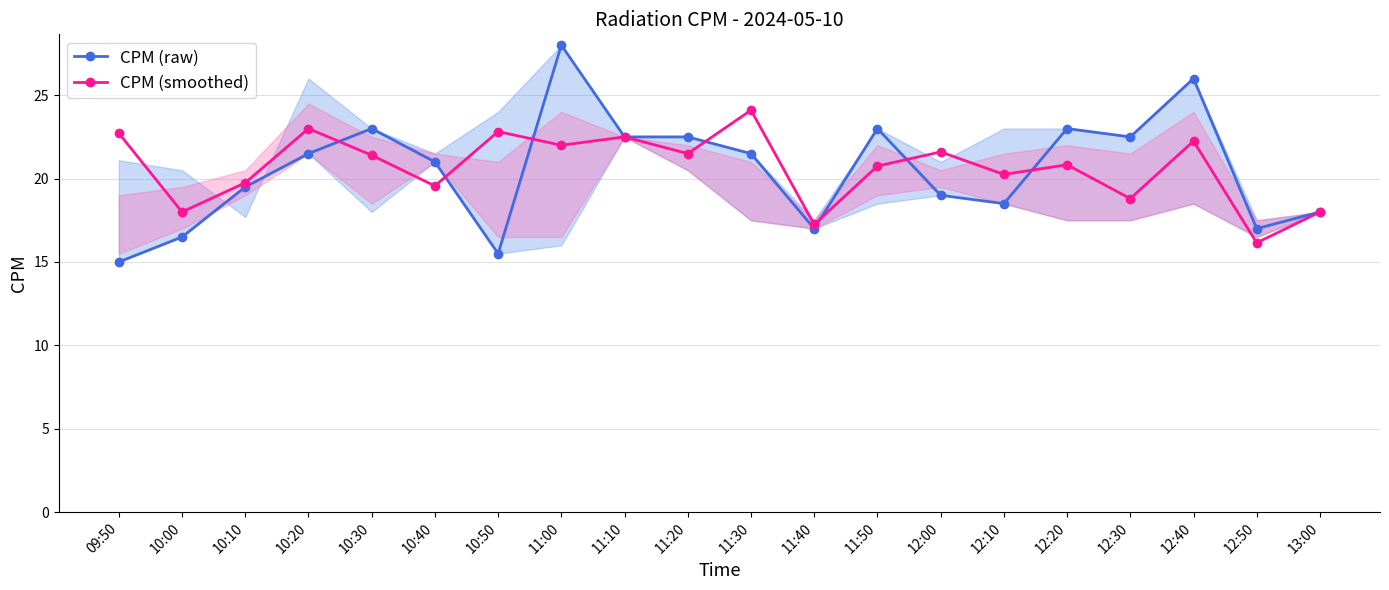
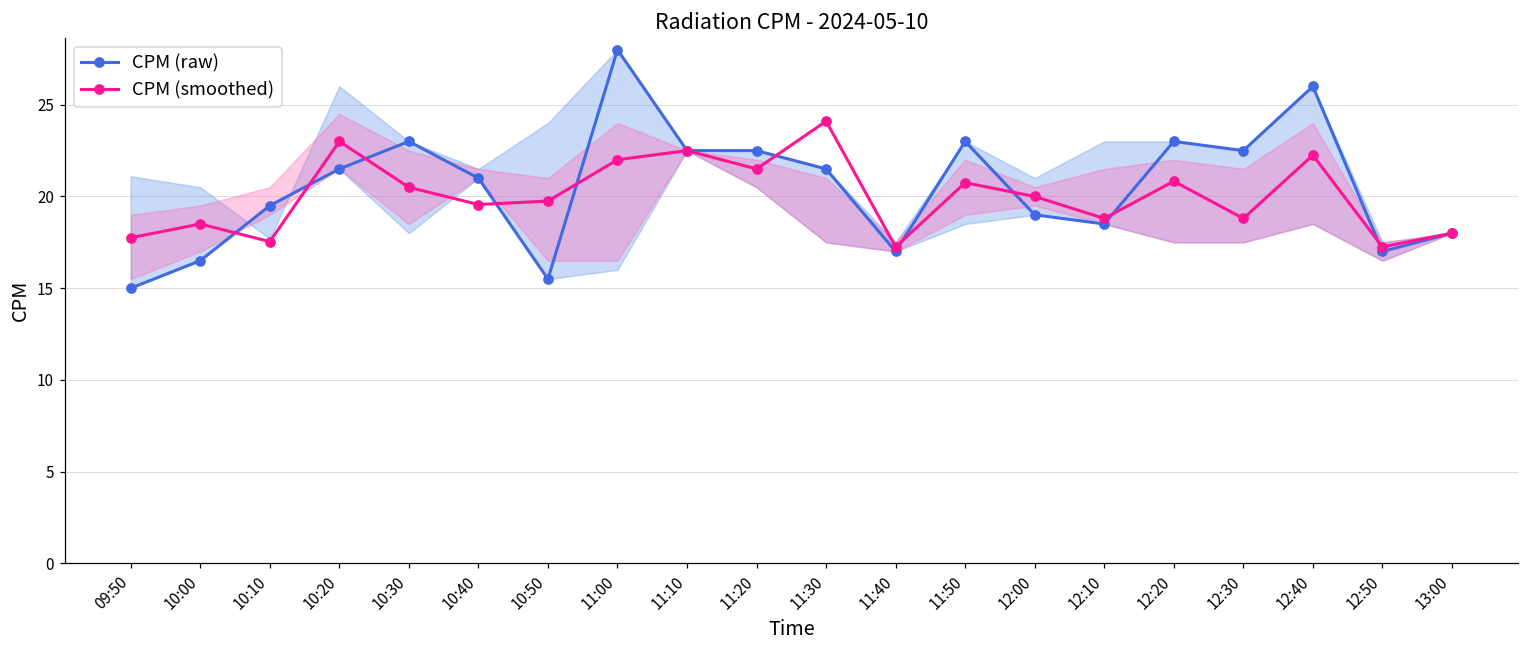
  {
    "CPM (smoothed)": {
-     "09:50": 22.7,
-     "10:00": 18.0,
-     "10:10": 19.8,
+     "09:50": 17.8,
+     "10:00": 18.5,
+     "10:10": 17.5,
      "10:20": 23.0,
-     "10:30": 21.4,
+     "10:30": 20.5,
      "10:40": 19.6,
-     "10:50": 22.8,
+     "10:50": 19.8,
      "11:00": 22.0,
      "11:20": 21.5,
      "11:30": 24.1,
      "11:40": 17.3,
      "11:50": 20.8,
-     "12:00": 21.6,
-     "12:10": 20.3,
+     "12:00": 20.0,
+     "12:10": 18.8,
      "12:20": 20.8,
      "12:30": 18.8,
      "12:40": 22.3,
-     "12:50": 16.2
+     "12:50": 17.3
    }
  }
